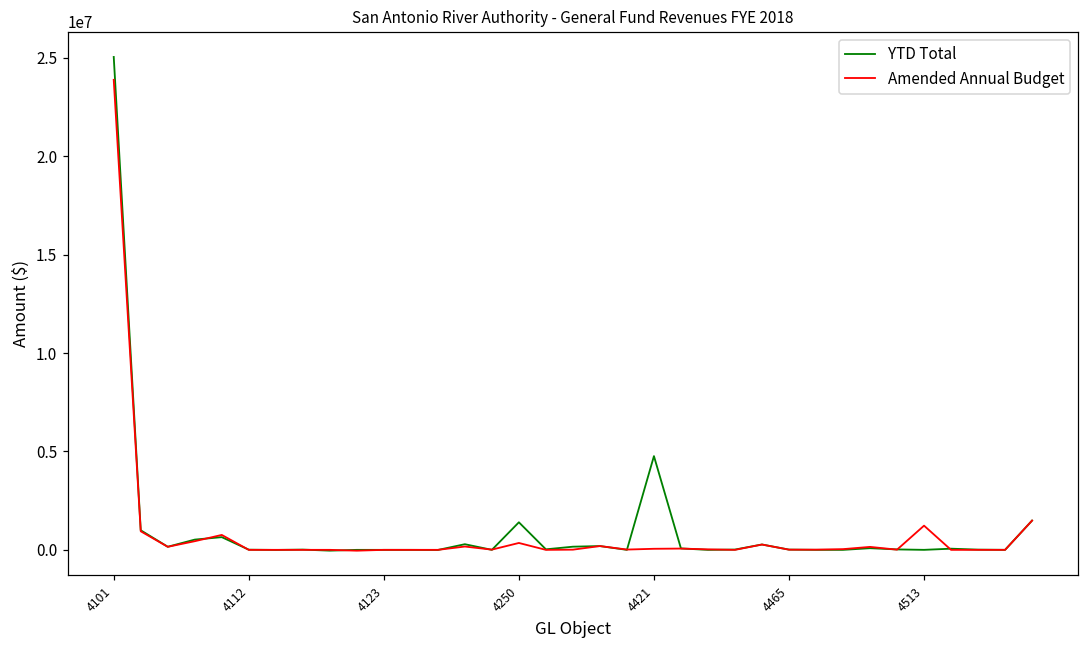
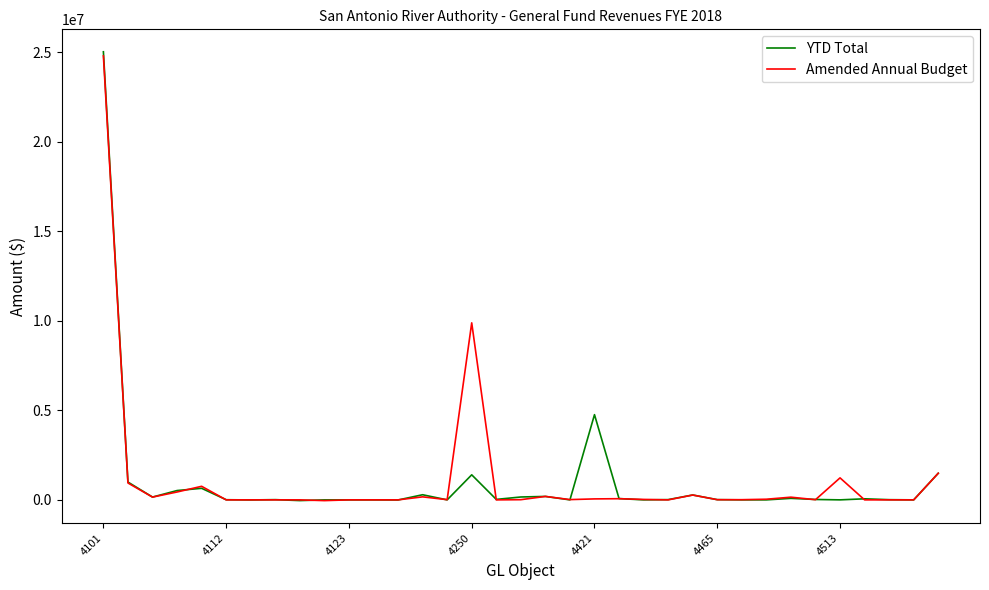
  {
    "YTD Total": {
      "4101": 25000000,
      "4250": 1400000,
      "4421": 4800000,
      "4513": 0
    },
    "Amended Annual Budget": {
-     "4101": 23900000,
-     "4250": 400000,
+     "4101": 24800000,
+     "4250": 9900000,
      "4421": 100000,
      "4513": 1200000
    }
  }
